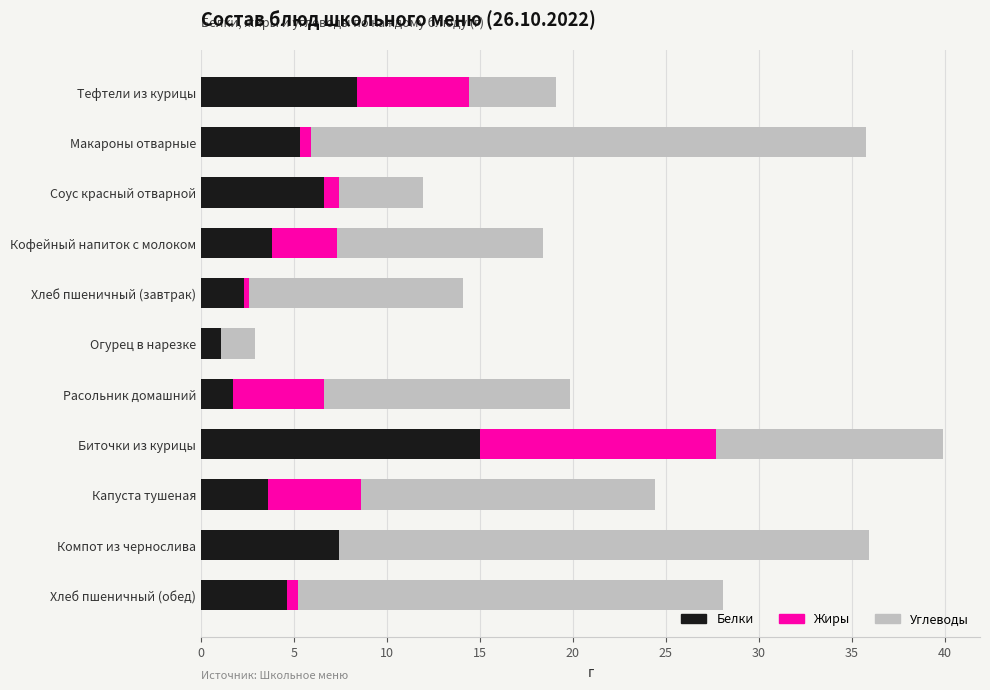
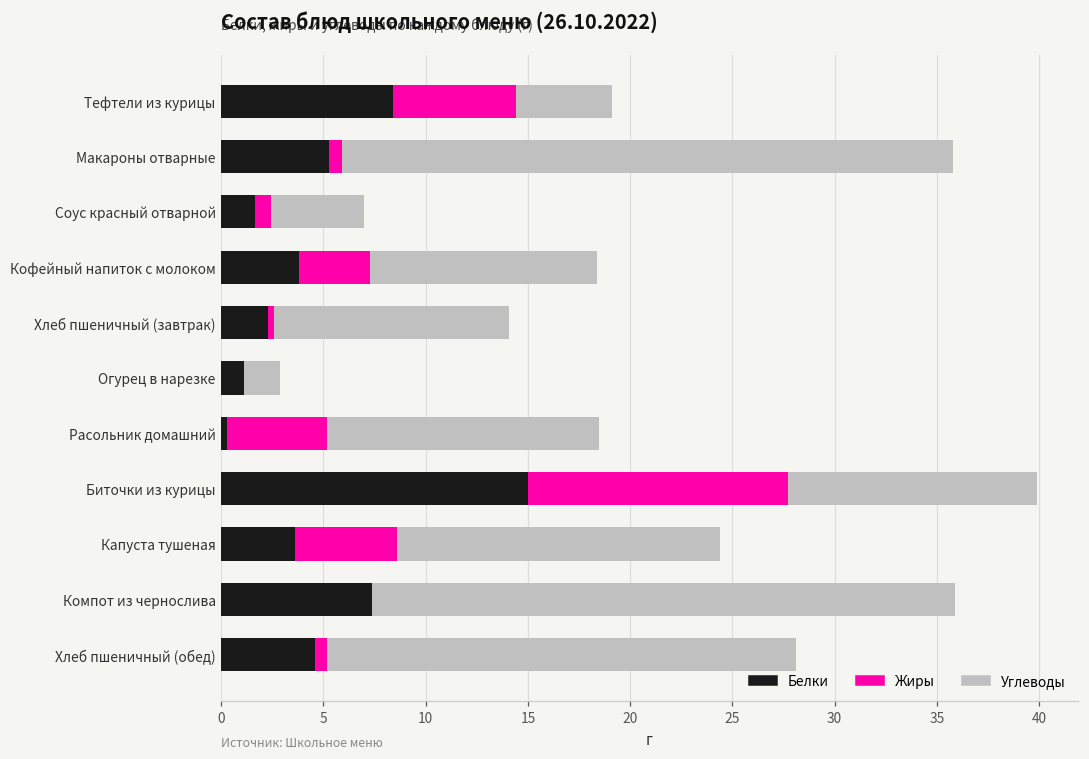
  {
    "Белки": {
      "Тефтели из курицы": 8.4,
      "Макароны отварные": 5.3,
-     "Соус красный отварной": 6.6,
+     "Соус красный отварной": 1.7,
      "Кофейный напиток с молоком": 3.8,
      "Хлеб пшеничный (завтрак)": 2.3,
      "Огурец в нарезке": 1.1,
-     "Расольник домашний": 1.7,
+     "Расольник домашний": 0.3,
      "Биточки из курицы": 15.0,
      "Капуста тушеная": 3.6,
      "Компот из чернослива": 7.4,
      "Хлеб пшеничный (обед)": 4.6
    },
    "Жиры": {
      "Тефтели из курицы": 6.0,
      "Макароны отварные": 0.6,
      "Соус красный отварной": 0.8,
      "Кофейный напиток с молоком": 3.5,
      "Хлеб пшеничный (завтрак)": 0.3,
      "Огурец в нарезке": 0.0,
      "Расольник домашний": 4.9,
      "Биточки из курицы": 12.7,
      "Капуста тушеная": 5.0,
      "Компот из чернослива": 0.0,
      "Хлеб пшеничный (обед)": 0.6
    },
    "Углеводы": {
      "Тефтели из курицы": 4.7,
      "Макароны отварные": 29.9,
      "Соус красный отварной": 4.5,
      "Кофейный напиток с молоком": 11.1,
      "Хлеб пшеничный (завтрак)": 11.5,
      "Огурец в нарезке": 1.8,
      "Расольник домашний": 13.3,
      "Биточки из курицы": 12.2,
      "Капуста тушеная": 15.8,
      "Компот из чернослива": 28.5,
      "Хлеб пшеничный (обед)": 22.9
    }
  }
